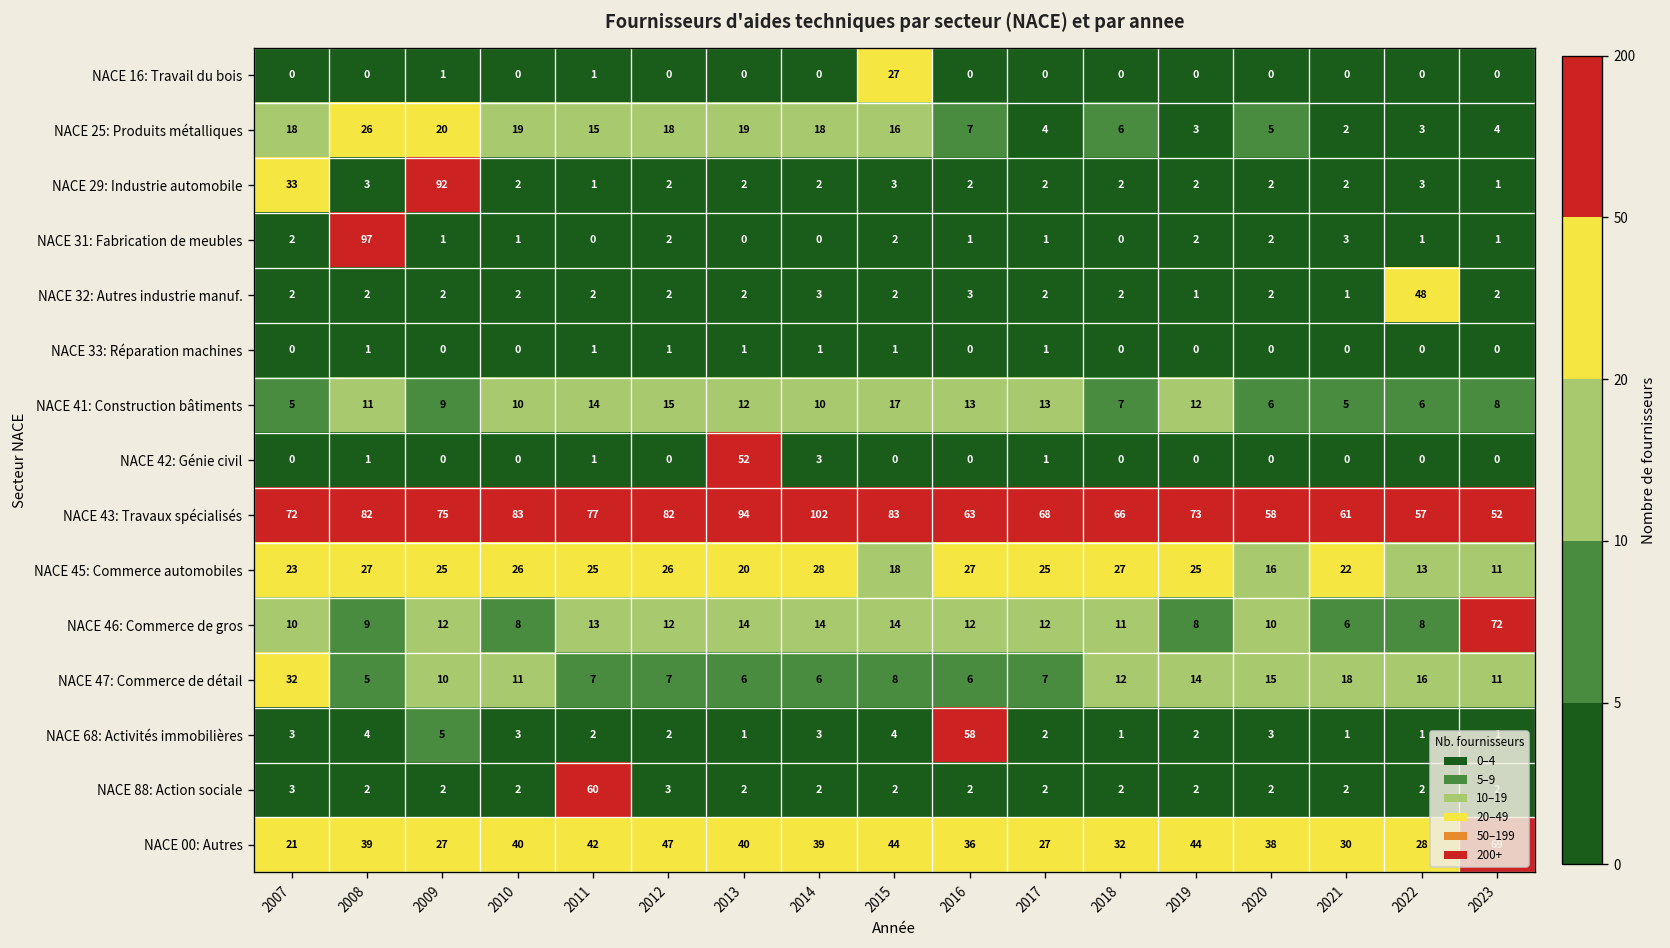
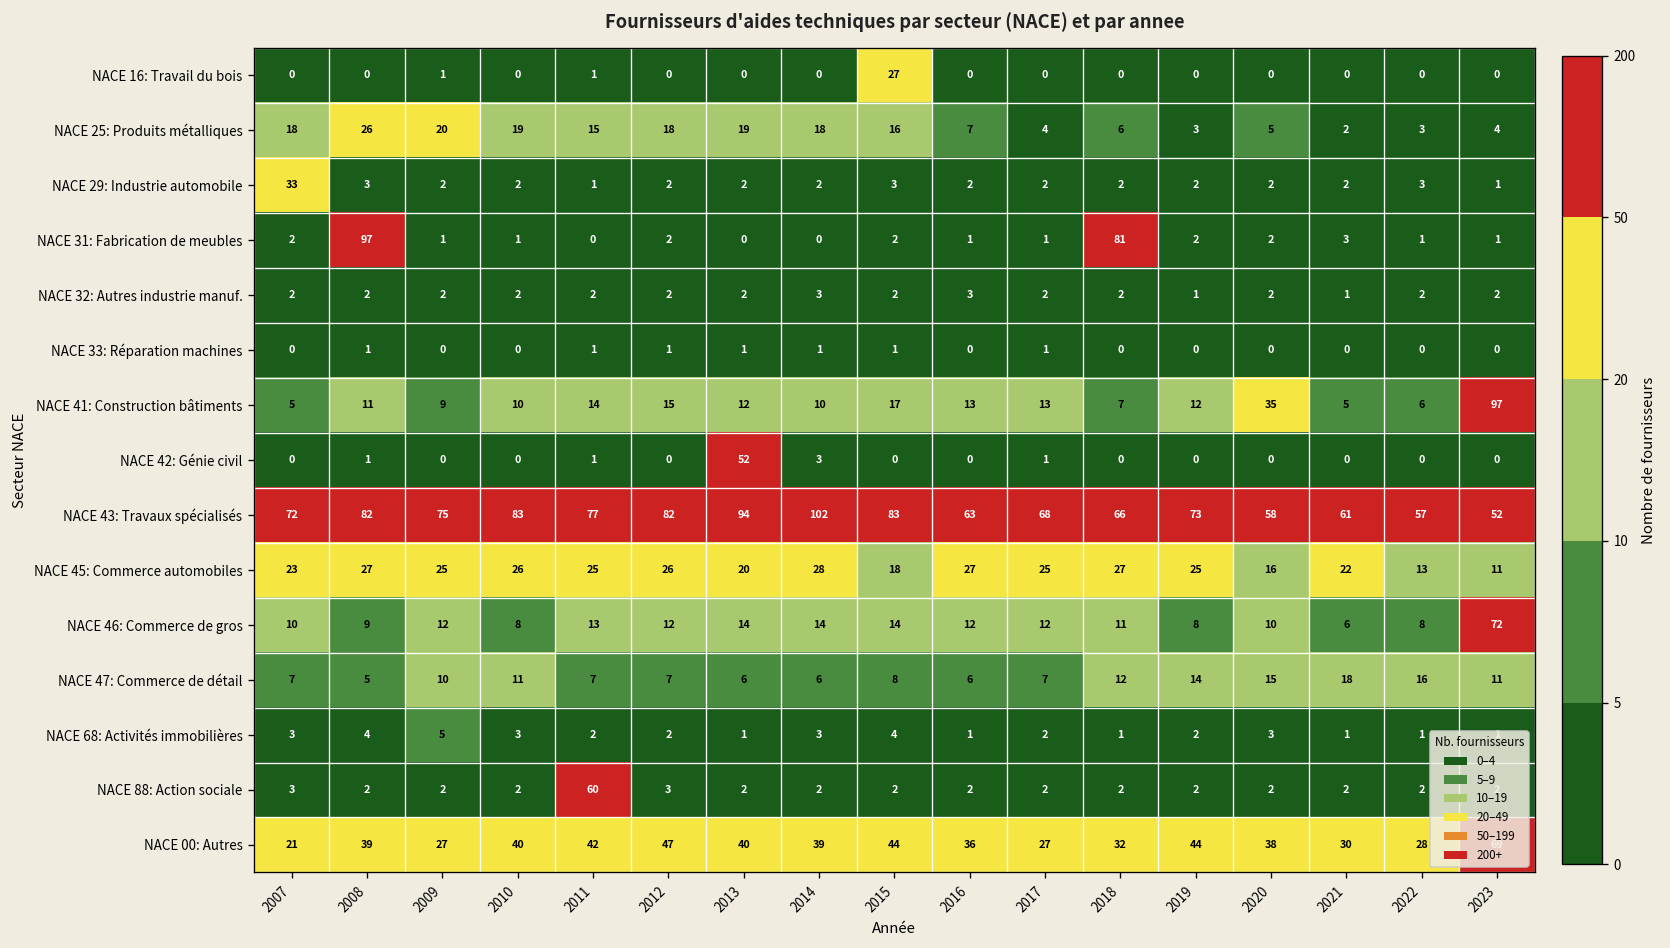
  {
    "NACE 29: Industrie automobile": {
      "2007": 33,
      "2008": 3,
-     "2009": 92,
+     "2009": 2,
      "2010": 2,
      "2011": 1,
      "2012": 2,
      "2013": 2,
      "2014": 2,
      "2015": 3,
      "2016": 2,
      "2017": 2,
      "2018": 2,
      "2019": 2,
      "2020": 2,
      "2021": 2,
      "2022": 3,
      "2023": 1
    },
    "NACE 31: Fabrication de meubles": {
      "2007": 2,
      "2008": 97,
      "2009": 1,
      "2010": 1,
      "2011": 0,
      "2012": 2,
      "2013": 0,
      "2014": 0,
      "2015": 2,
      "2016": 1,
      "2017": 1,
-     "2018": 0,
+     "2018": 81,
      "2019": 2,
      "2020": 2,
      "2021": 3,
      "2022": 1,
      "2023": 1
    },
    "NACE 32: Autres industrie manuf.": {
      "2007": 2,
      "2008": 2,
      "2009": 2,
      "2010": 2,
      "2011": 2,
      "2012": 2,
      "2013": 2,
      "2014": 3,
      "2015": 2,
      "2016": 3,
      "2017": 2,
      "2018": 2,
      "2019": 1,
      "2020": 2,
      "2021": 1,
-     "2022": 48,
+     "2022": 2,
      "2023": 2
    },
    "NACE 41: Construction bâtiments": {
      "2007": 5,
      "2008": 11,
      "2009": 9,
      "2010": 10,
      "2011": 14,
      "2012": 15,
      "2013": 12,
      "2014": 10,
      "2015": 17,
      "2016": 13,
      "2017": 13,
      "2018": 7,
      "2019": 12,
-     "2020": 6,
+     "2020": 35,
      "2021": 5,
      "2022": 6,
-     "2023": 8
+     "2023": 97
    },
    "NACE 47: Commerce de détail": {
-     "2007": 32,
+     "2007": 7,
      "2008": 5,
      "2009": 10,
      "2010": 11,
      "2011": 7,
      "2012": 7,
      "2013": 6,
      "2014": 6,
      "2015": 8,
      "2016": 6,
      "2017": 7,
      "2018": 12,
      "2019": 14,
      "2020": 15,
      "2021": 18,
      "2022": 16,
      "2023": 11
    },
    "NACE 68: Activités immobilières": {
      "2007": 3,
      "2008": 4,
      "2009": 5,
      "2010": 3,
      "2011": 2,
      "2012": 2,
      "2013": 1,
      "2014": 3,
      "2015": 4,
-     "2016": 58,
+     "2016": 1,
      "2017": 2,
      "2018": 1,
      "2019": 2,
      "2020": 3,
      "2021": 1,
      "2022": 1
    }
  }
